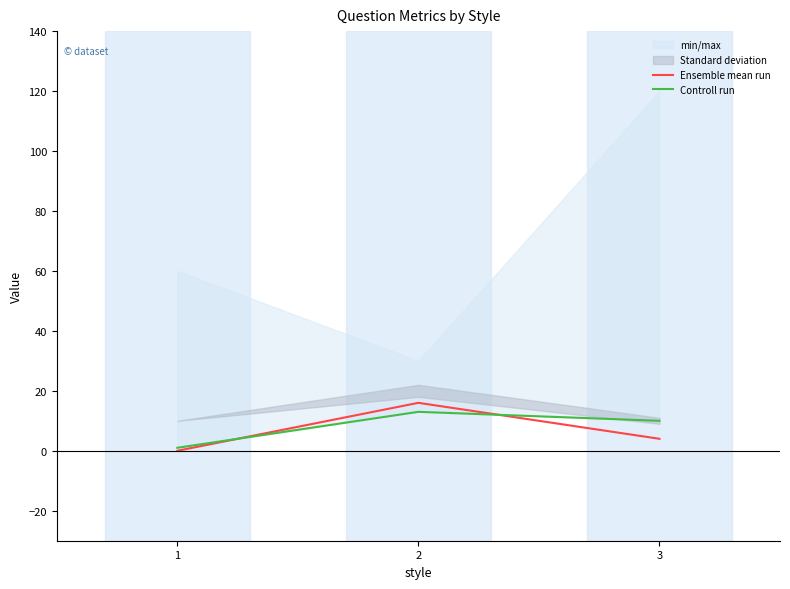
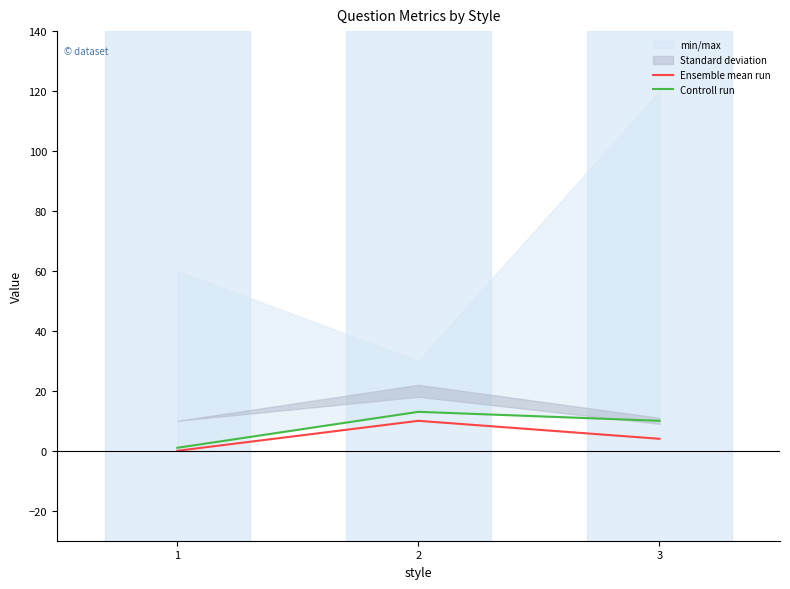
  {
    "Ensemble mean run": {
      "1": 0,
-     "2": 16,
+     "2": 10,
      "3": 4
    },
    "Controll run": {
      "1": 1,
      "2": 13,
      "3": 10
    }
  }
